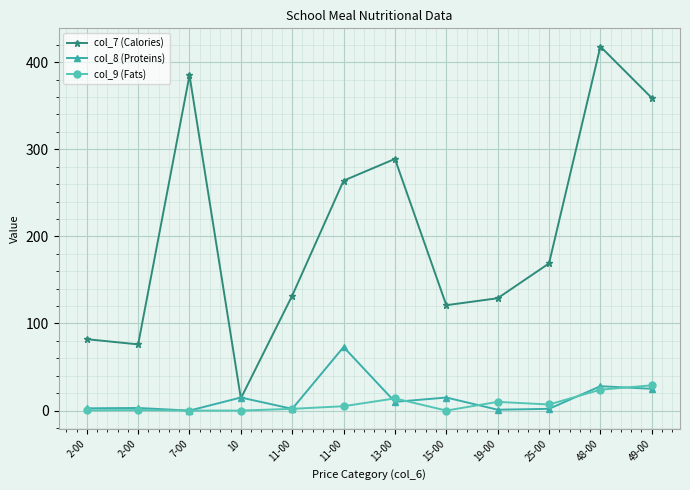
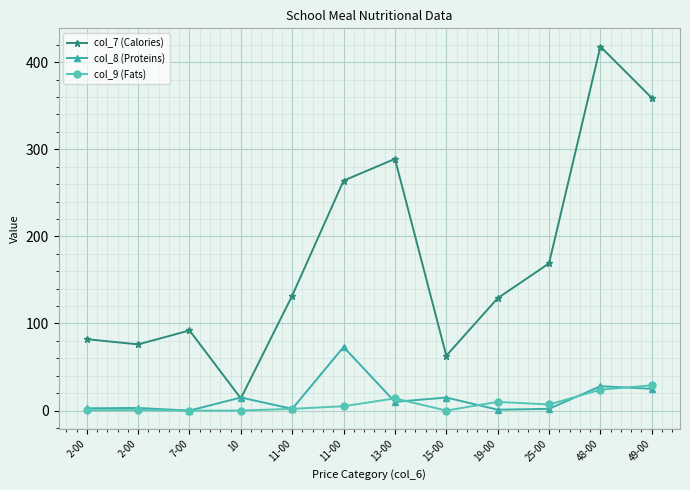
  {
    "col_7 (Calories)": {
-     "7-00": 390,
+     "7-00": 90,
      "13-00": 290,
-     "15-00": 120,
+     "15-00": 60,
      "19-00": 130,
      "25-00": 170,
      "48-00": 420,
      "49-00": 360
    }
  }
